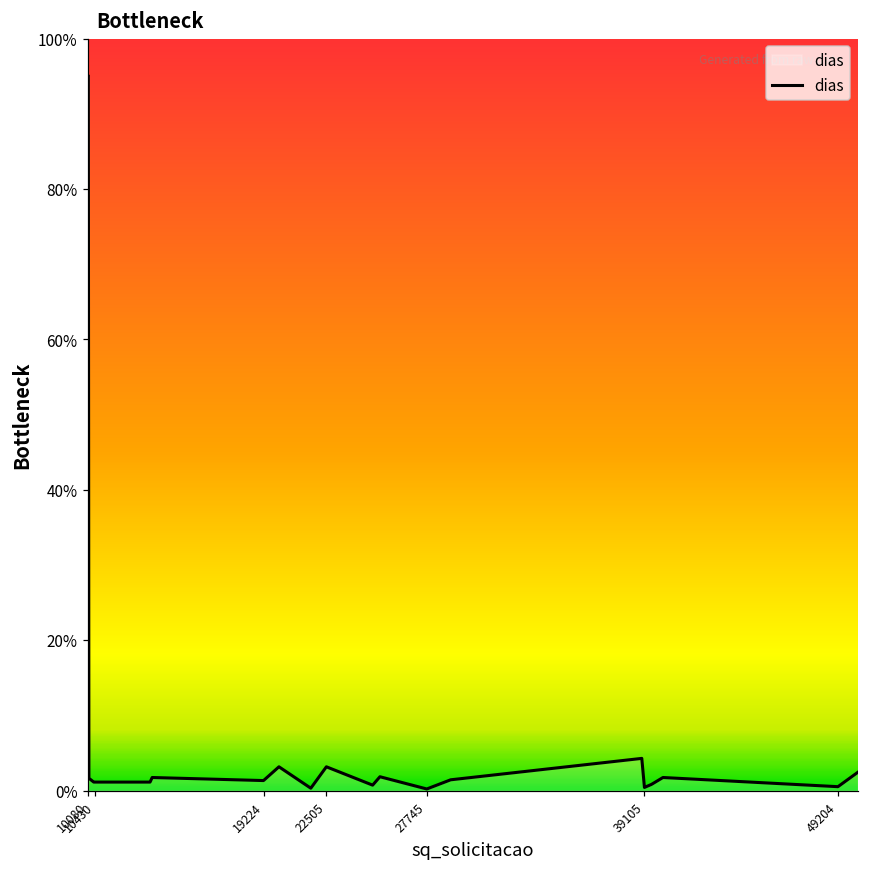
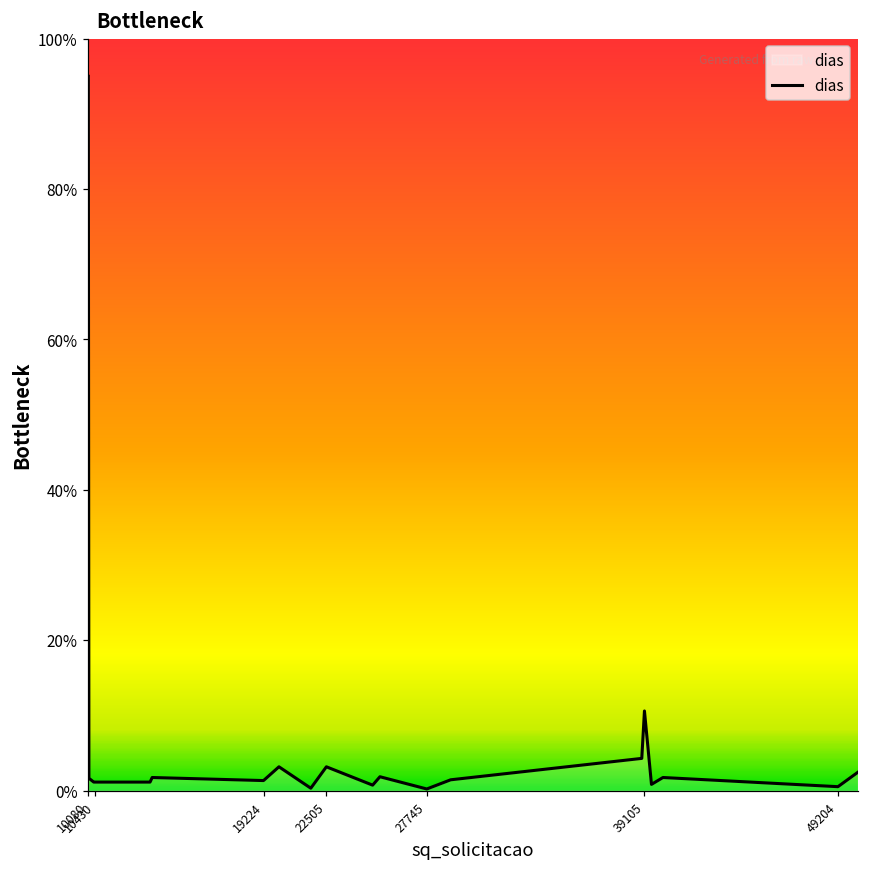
  {
    "10080": "95%",
    "10430": "1%",
    "19224": "1%",
    "22505": "3%",
    "27745": "0%",
-   "39105": "0%",
+   "39105": "11%",
    "49204": "1%"
  }
